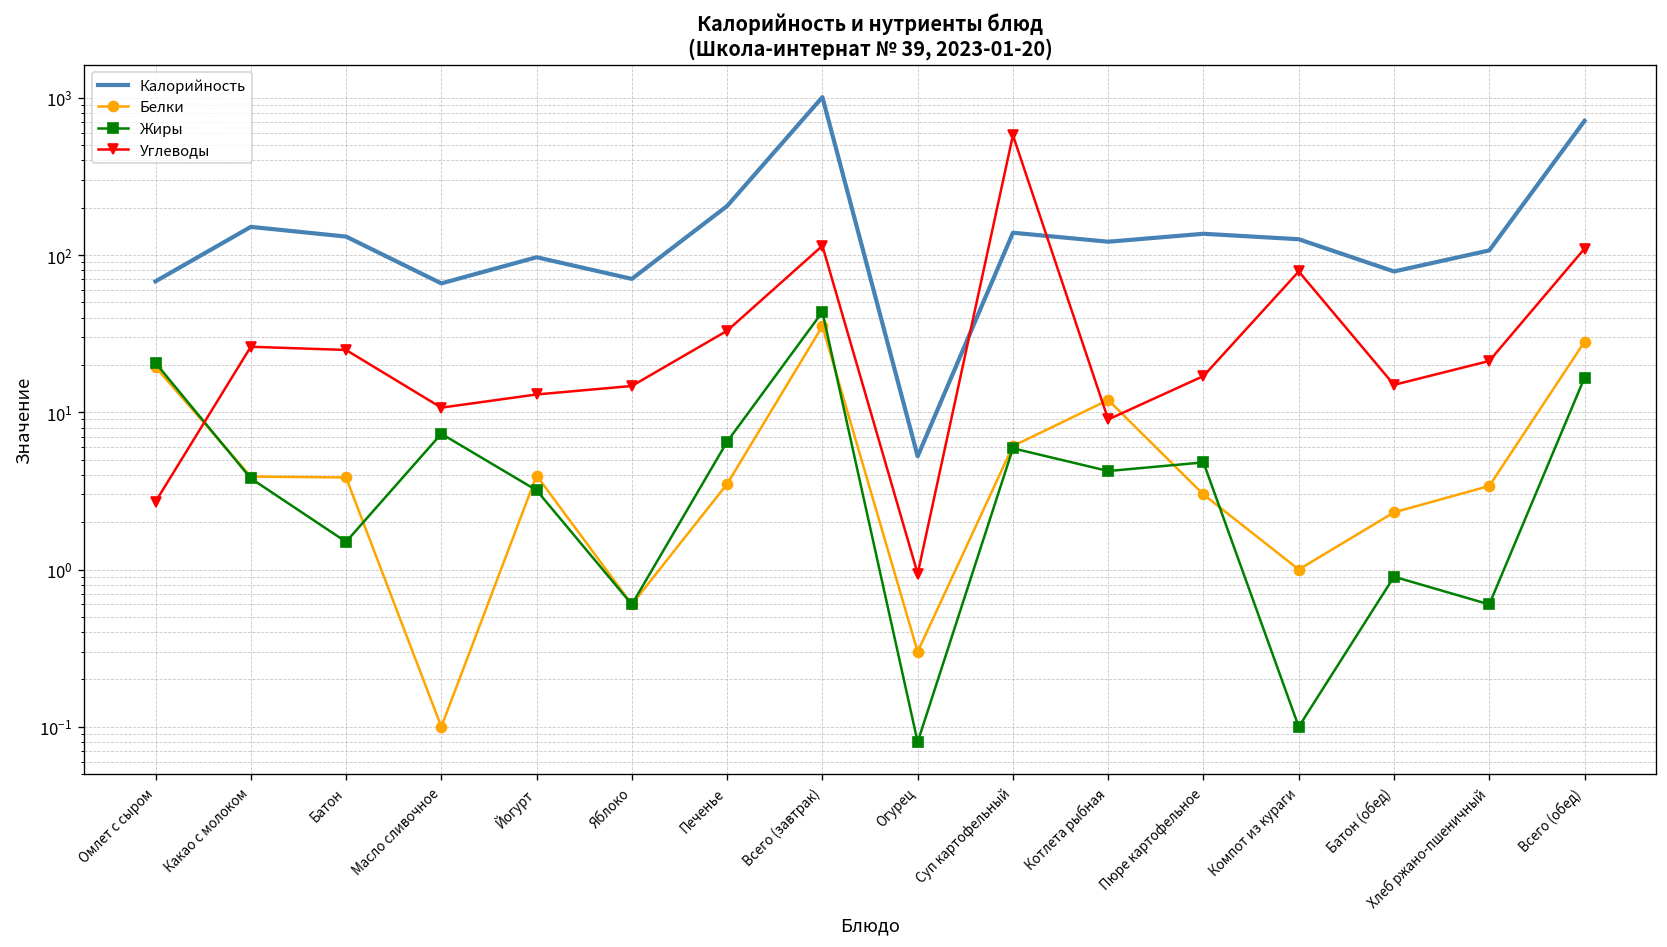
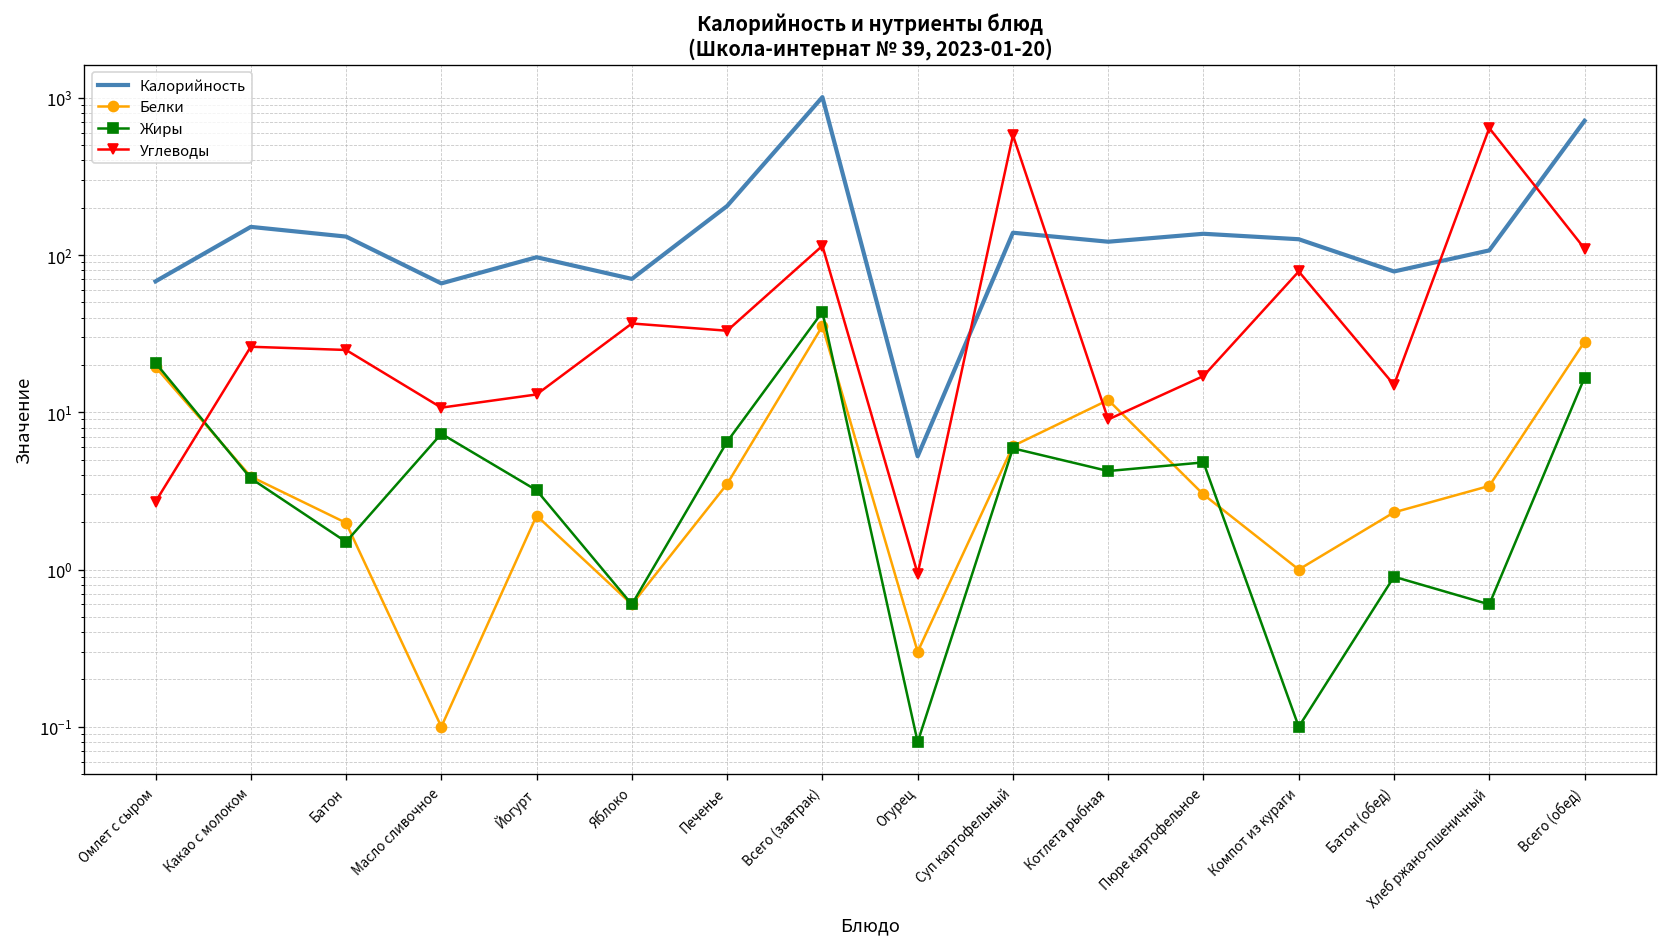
  {
    "Калорийность": {
      "Омлет с сыром": 70,
      "Какао с молоком": 150,
      "Батон": 130,
      "Масло сливочное": 70,
      "Йогурт": 100,
      "Яблоко": 70,
      "Печенье": 210,
      "Всего (завтрак)": 1000,
      "Огурец": 5.3,
      "Суп картофельный": 140,
      "Котлета рыбная": 120,
      "Пюре картофельное": 140,
      "Компот из кураги": 130,
      "Батон (обед)": 80,
      "Хлеб ржано-пшеничный": 110,
      "Всего (обед)": 700
    },
    "Белки": {
      "Омлет с сыром": 19,
-     "Батон": 3.9,
+     "Батон": 2.0,
      "Масло сливочное": 0.1,
-     "Йогурт": 4.0,
+     "Йогурт": 2.2,
      "Печенье": 3.5,
      "Всего (завтрак)": 35,
      "Огурец": 0.3,
      "Котлета рыбная": 12,
      "Пюре картофельное": 3.0,
      "Компот из кураги": 1.0,
      "Батон (обед)": 2.3,
      "Хлеб ржано-пшеничный": 3.4,
      "Всего (обед)": 28
    },
    "Жиры": {
      "Омлет с сыром": 21,
      "Батон": 1.5,
      "Масло сливочное": 7,
      "Йогурт": 3.2,
      "Печенье": 7,
      "Всего (завтрак)": 43,
      "Огурец": 0.08,
      "Котлета рыбная": 4.2,
      "Пюре картофельное": 4.8,
      "Компот из кураги": 0.1,
      "Батон (обед)": 0.9,
      "Хлеб ржано-пшеничный": 0.6,
      "Всего (обед)": 17
    },
    "Углеводы": {
      "Омлет с сыром": 2.7,
      "Какао с молоком": 26,
      "Батон": 25,
      "Масло сливочное": 11,
      "Йогурт": 13,
-     "Яблоко": 15,
+     "Яблоко": 37,
      "Печенье": 33,
      "Всего (завтрак)": 110,
      "Огурец": 0.9,
      "Суп картофельный": 600,
      "Котлета рыбная": 9,
      "Пюре картофельное": 17,
      "Компот из кураги": 80,
      "Батон (обед)": 15,
-     "Хлеб ржано-пшеничный": 21,
+     "Хлеб ржано-пшеничный": 600,
      "Всего (обед)": 110
    }
  }
